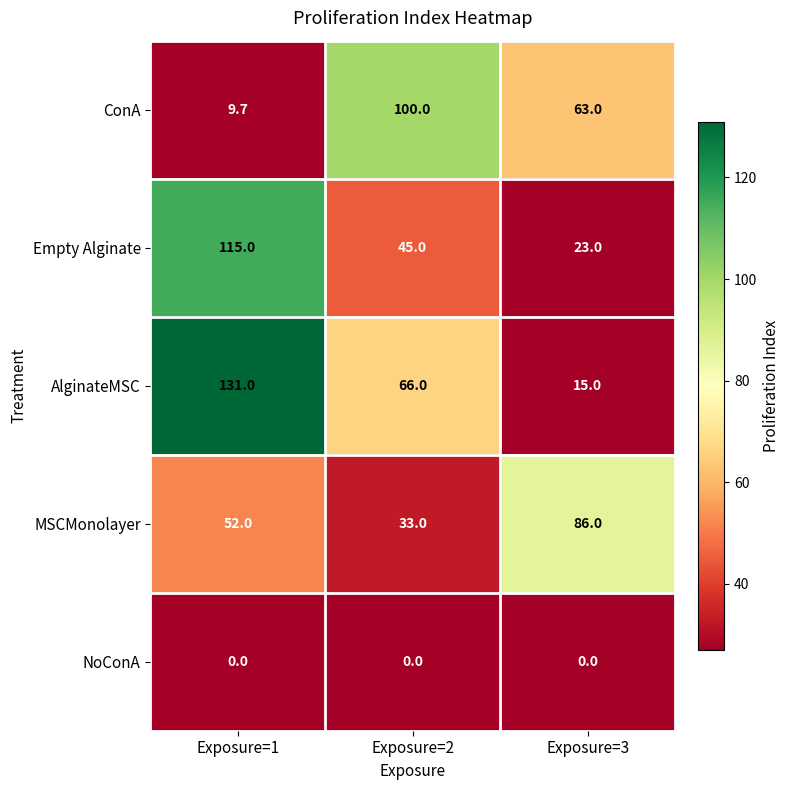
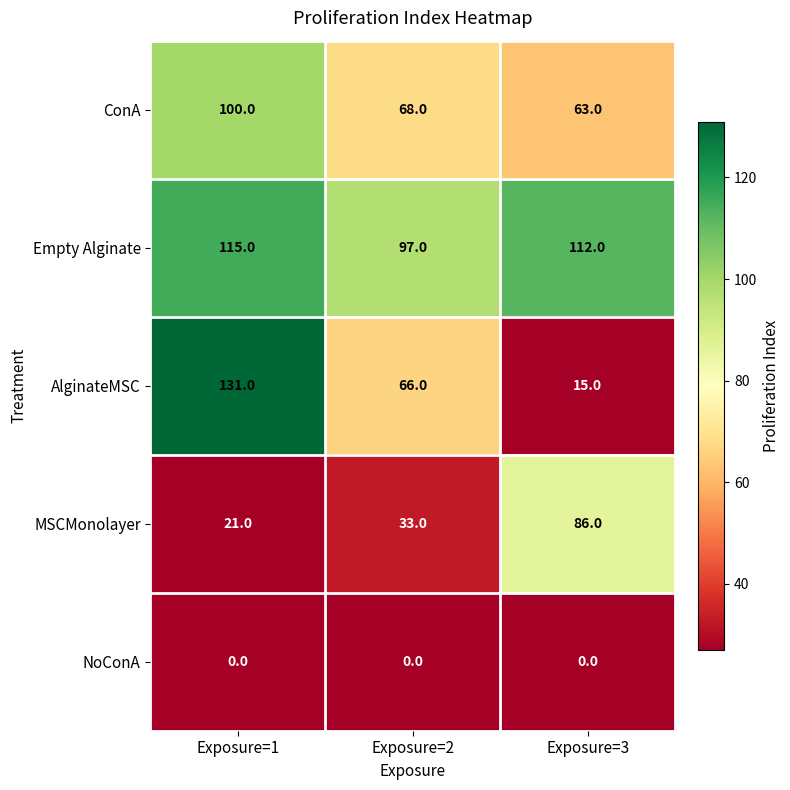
  {
    "ConA": {
-     "Exposure=1": 9.7,
-     "Exposure=2": 100.0,
+     "Exposure=1": 100.0,
+     "Exposure=2": 68.0,
      "Exposure=3": 63.0
    },
    "Empty Alginate": {
      "Exposure=1": 115.0,
-     "Exposure=2": 45.0,
-     "Exposure=3": 23.0
+     "Exposure=2": 97.0,
+     "Exposure=3": 112.0
    },
    "AlginateMSC": {
      "Exposure=1": 131.0,
      "Exposure=2": 66.0,
      "Exposure=3": 15.0
    },
    "MSCMonolayer": {
-     "Exposure=1": 52.0,
+     "Exposure=1": 21.0,
      "Exposure=2": 33.0,
      "Exposure=3": 86.0
    },
    "NoConA": {
      "Exposure=1": 0.0,
      "Exposure=2": 0.0,
      "Exposure=3": 0.0
    }
  }
